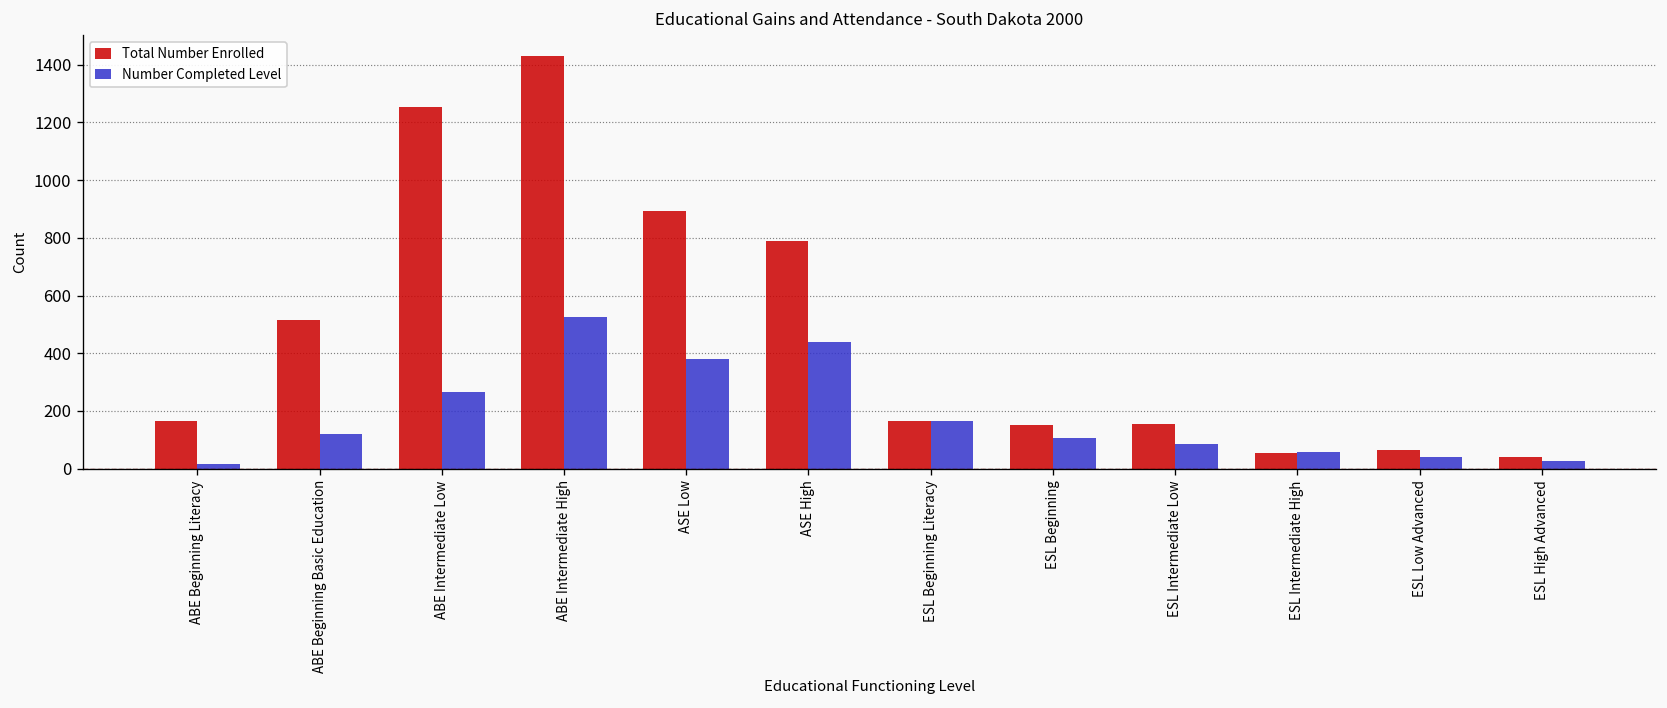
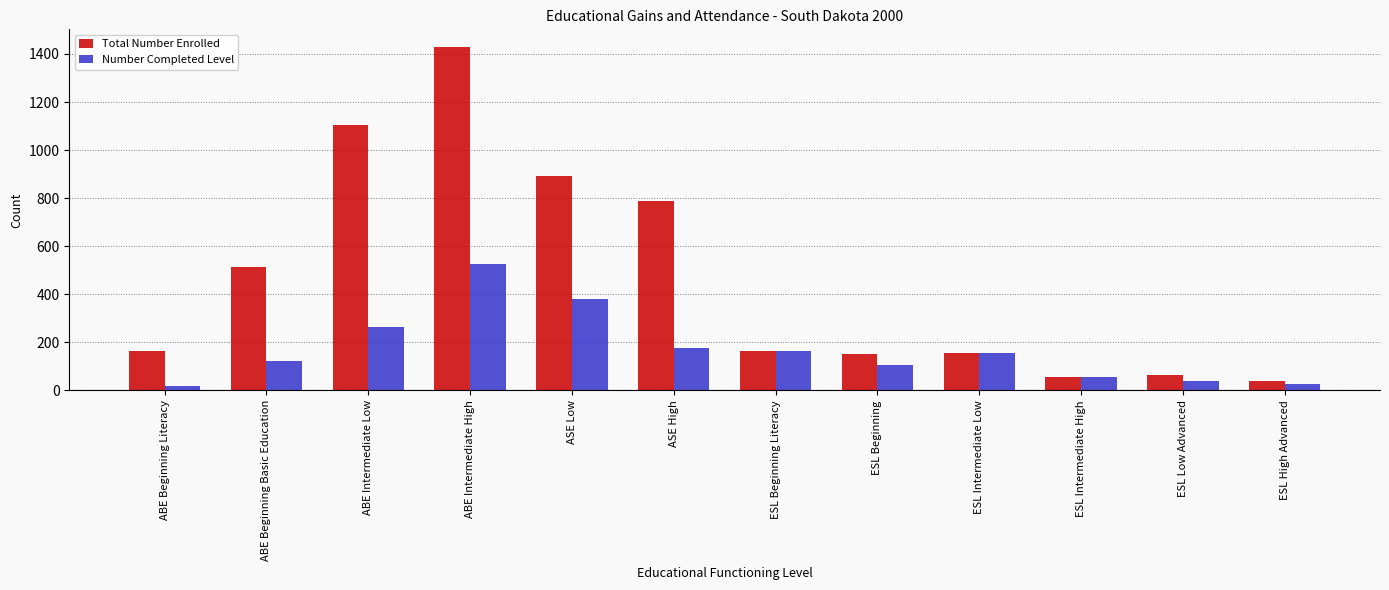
  {
    "Total Number Enrolled": {
      "ABE Beginning Literacy": 170,
      "ABE Beginning Basic Education": 510,
-     "ABE Intermediate Low": 1250,
+     "ABE Intermediate Low": 1110,
      "ABE Intermediate High": 1430,
      "ASE Low": 890,
      "ASE High": 790,
      "ESL Beginning Literacy": 160,
      "ESL Beginning": 150,
      "ESL Intermediate Low": 160,
      "ESL Intermediate High": 50,
      "ESL Low Advanced": 70,
      "ESL High Advanced": 40
    },
    "Number Completed Level": {
      "ABE Beginning Literacy": 20,
      "ABE Beginning Basic Education": 120,
      "ABE Intermediate Low": 260,
      "ABE Intermediate High": 530,
      "ASE Low": 380,
-     "ASE High": 440,
+     "ASE High": 180,
      "ESL Beginning Literacy": 170,
      "ESL Beginning": 110,
-     "ESL Intermediate Low": 90,
+     "ESL Intermediate Low": 150,
      "ESL Intermediate High": 60,
      "ESL Low Advanced": 40,
      "ESL High Advanced": 30
    }
  }
